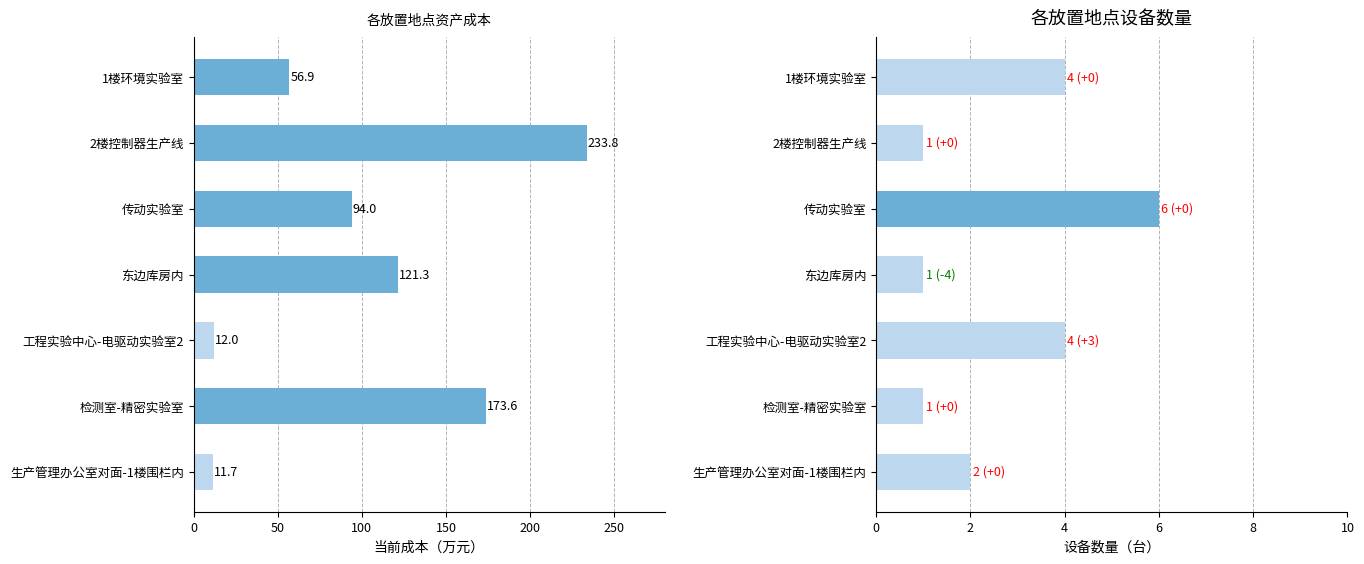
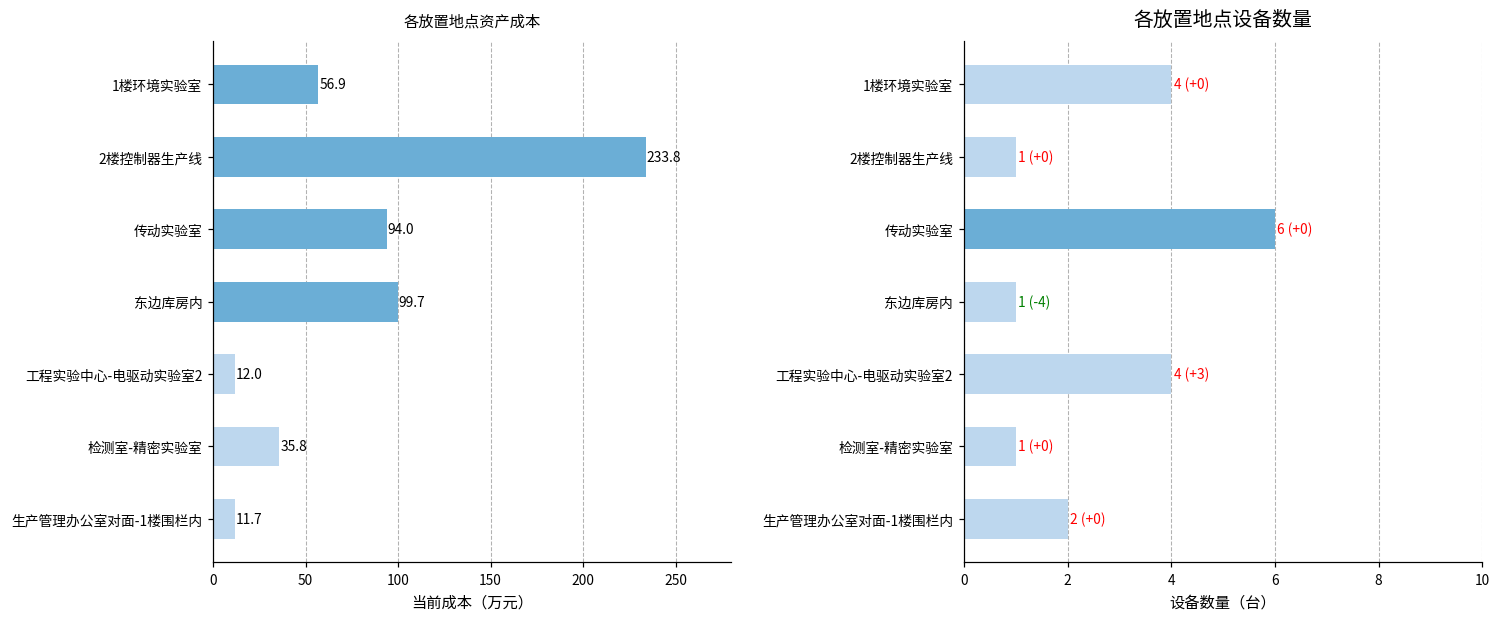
  {
    "各放置地点资产成本": {
      "1楼环境实验室": 56.9,
      "2楼控制器生产线": 233.8,
      "传动实验室": 94.0,
-     "东边库房内": 121.3,
+     "东边库房内": 99.7,
      "工程实验中心-电驱动实验室2": 12.0,
-     "检测室-精密实验室": 173.6,
+     "检测室-精密实验室": 35.8,
      "生产管理办公室对面-1楼围栏内": 11.7
    },
    "各放置地点设备数量": {
      "1楼环境实验室": 4,
      "2楼控制器生产线": 1,
      "传动实验室": 6,
      "东边库房内": 1,
      "工程实验中心-电驱动实验室2": 4,
      "检测室-精密实验室": 1,
      "生产管理办公室对面-1楼围栏内": 2
    }
  }
